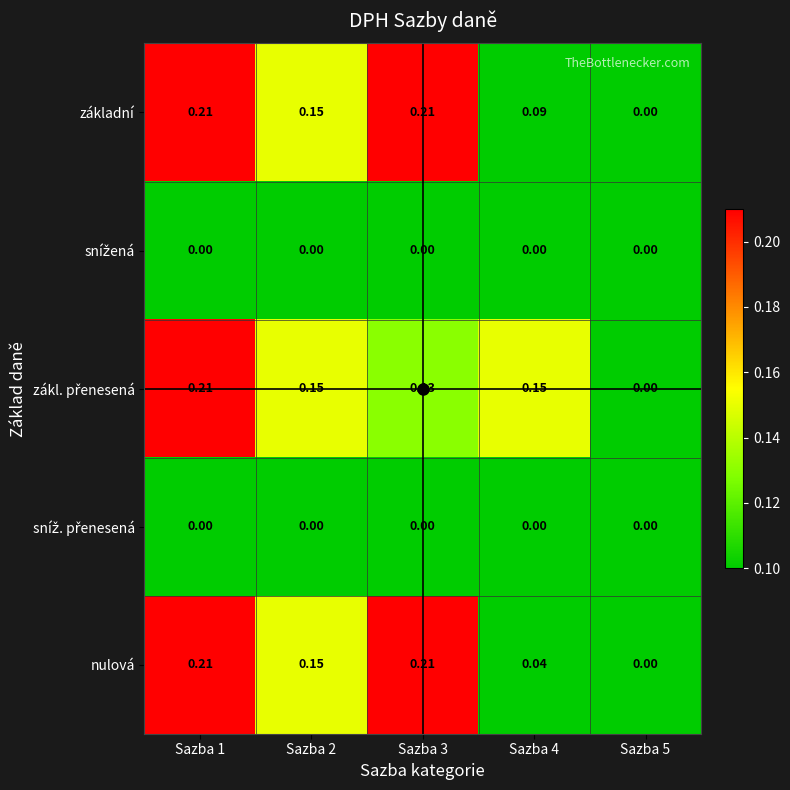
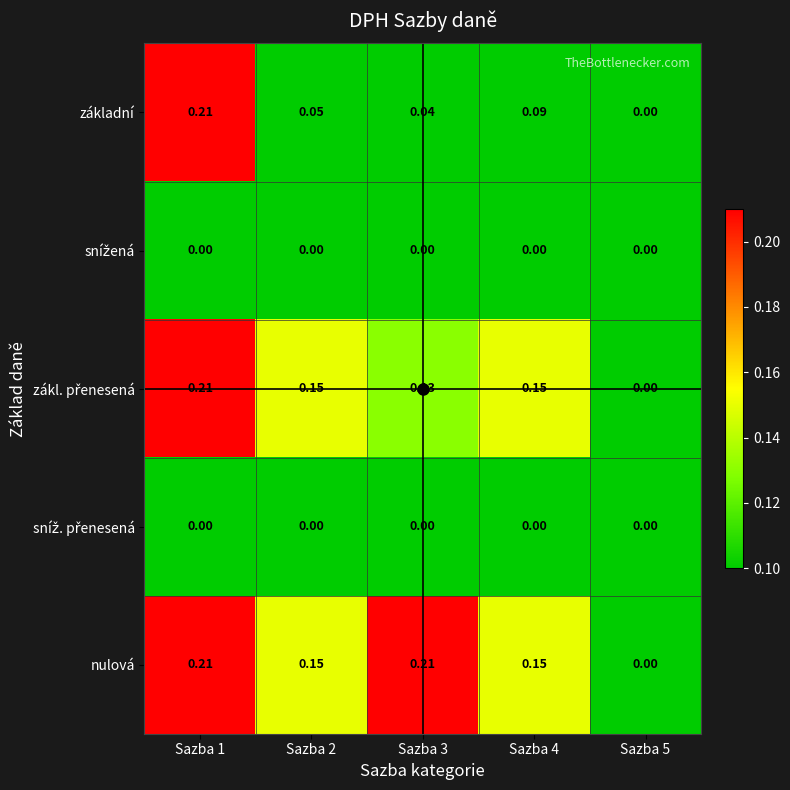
  {
    "základní": {
      "Sazba 1": 0.21,
-     "Sazba 2": 0.15,
-     "Sazba 3": 0.21,
+     "Sazba 2": 0.05,
+     "Sazba 3": 0.04,
      "Sazba 4": 0.09
    },
    "snížená": {
      "Sazba 1": 0.00,
      "Sazba 2": 0.00,
      "Sazba 3": 0.00,
      "Sazba 4": 0.00,
      "Sazba 5": 0.00
    },
    "zákl. přenesená": {
      "Sazba 1": 0.21,
      "Sazba 2": 0.15,
      "Sazba 4": 0.15,
      "Sazba 5": 0.00
    },
    "sníž. přenesená": {
      "Sazba 1": 0.00,
      "Sazba 2": 0.00,
      "Sazba 3": 0.00,
      "Sazba 4": 0.00,
      "Sazba 5": 0.00
    },
    "nulová": {
      "Sazba 1": 0.21,
      "Sazba 2": 0.15,
      "Sazba 3": 0.21,
-     "Sazba 4": 0.04,
+     "Sazba 4": 0.15,
      "Sazba 5": 0.00
    }
  }
